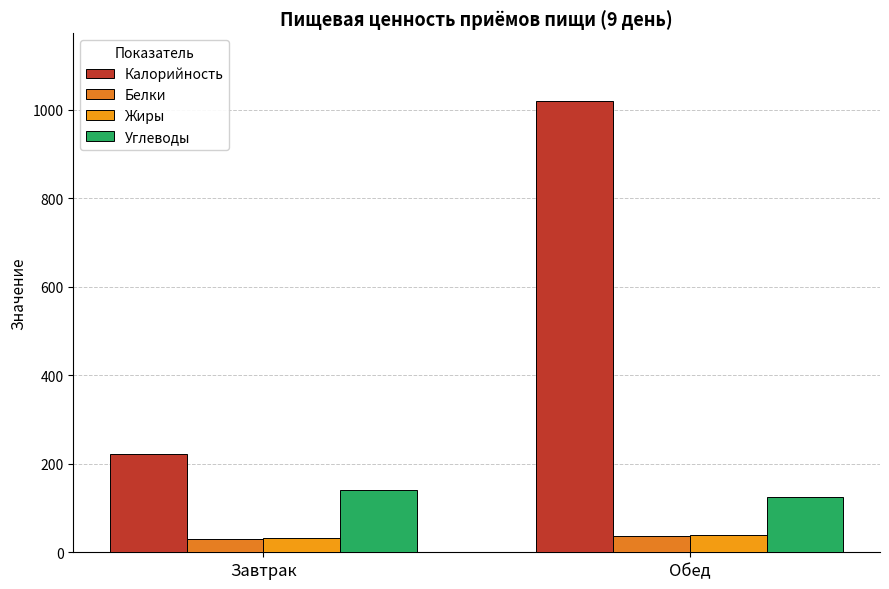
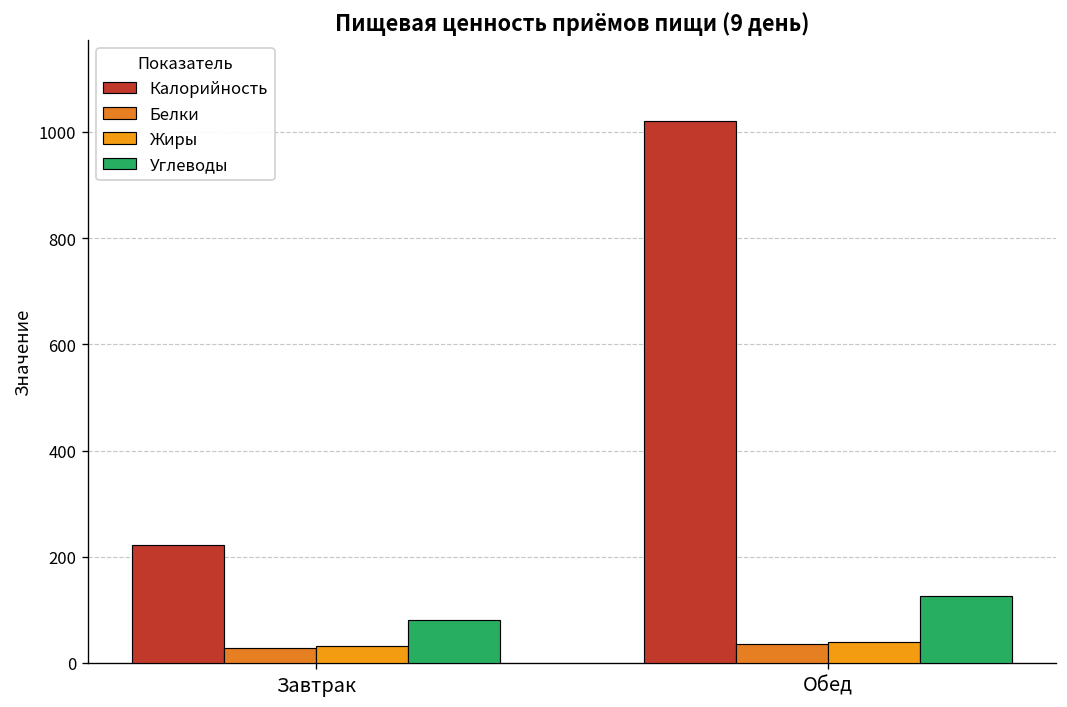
  {
    "Калорийность": {
      "Завтрак": 220,
      "Обед": 1020
    },
    "Углеводы": {
-     "Завтрак": 140,
+     "Завтрак": 80,
      "Обед": 130
    }
  }
